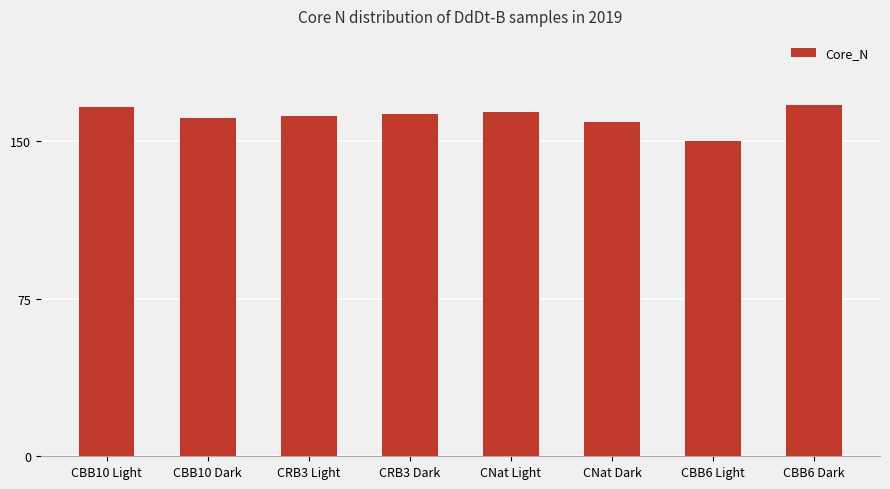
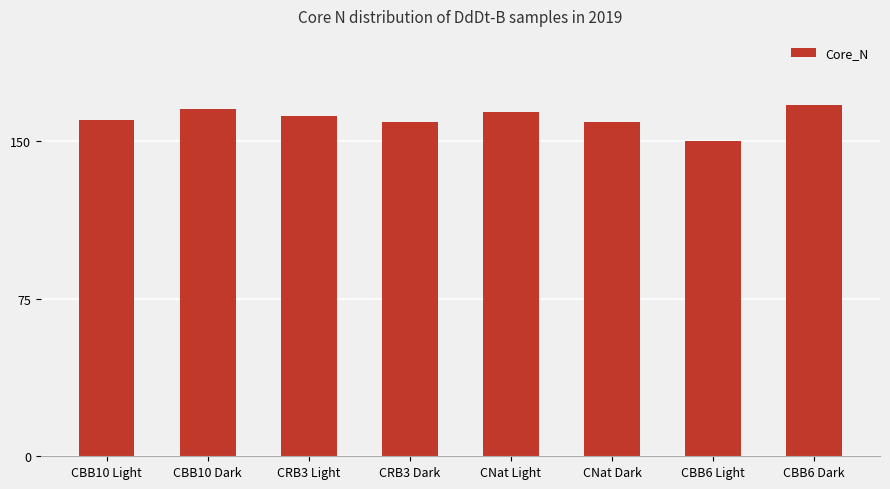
  {
-   "CBB10 Light": 166,
-   "CBB10 Dark": 161,
+   "CBB10 Light": 160,
+   "CBB10 Dark": 165,
    "CRB3 Light": 162,
-   "CRB3 Dark": 163,
+   "CRB3 Dark": 159,
    "CNat Light": 164,
    "CNat Dark": 159,
    "CBB6 Light": 150,
    "CBB6 Dark": 167
  }
